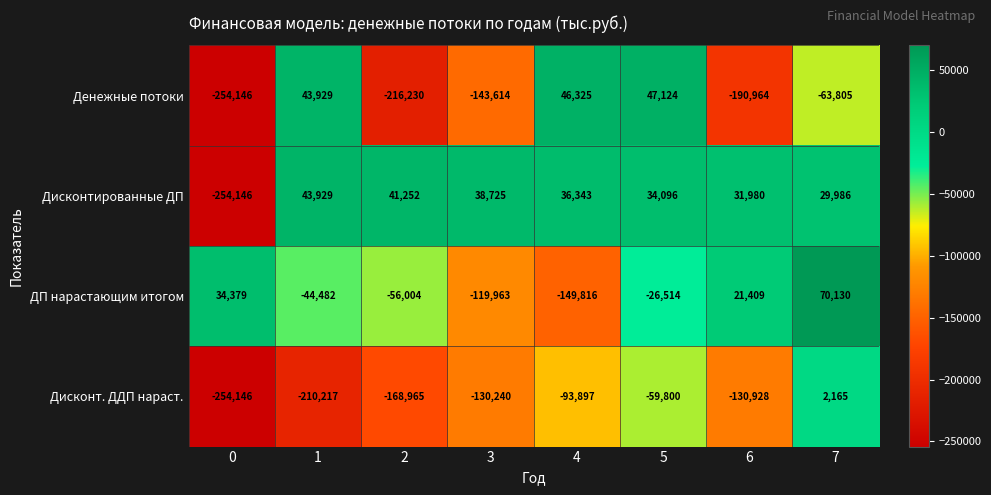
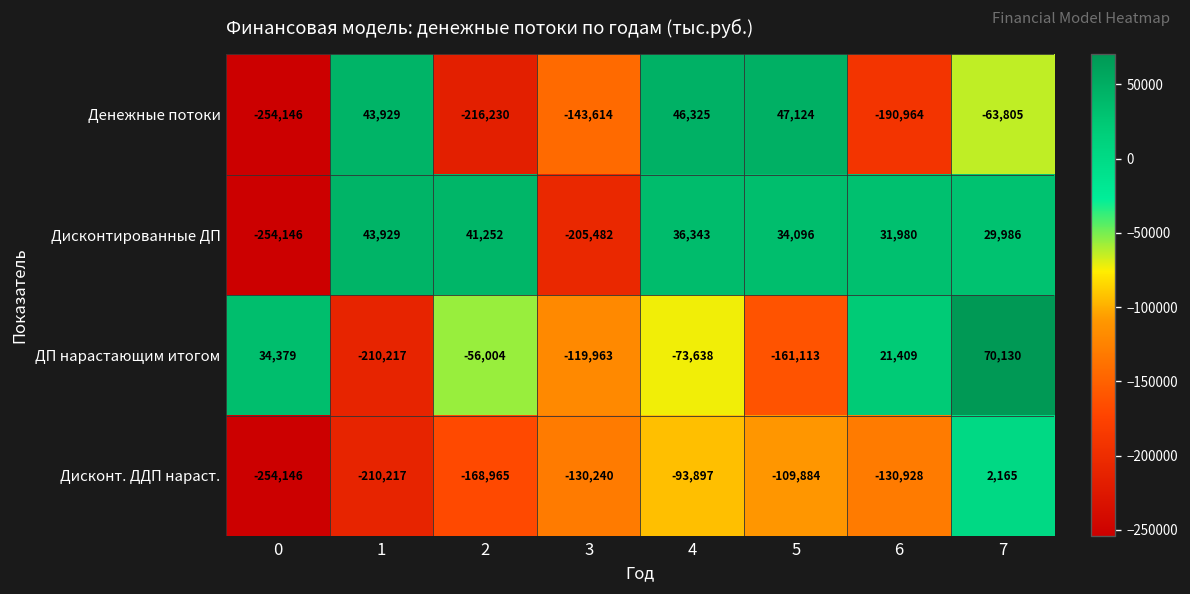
  {
    "Денежные потоки": {
      "0": "-254,146",
      "1": "43,929",
      "2": "-216,230",
      "3": "-143,614",
      "4": "46,325",
      "5": "47,124",
      "6": "-190,964",
      "7": "-63,805"
    },
    "Дисконтированные ДП": {
      "0": "-254,146",
      "1": "43,929",
      "2": "41,252",
-     "3": "38,725",
+     "3": "-205,482",
      "4": "36,343",
      "5": "34,096",
      "6": "31,980",
      "7": "29,986"
    },
    "ДП нарастающим итогом": {
      "0": "34,379",
-     "1": "-44,482",
+     "1": "-210,217",
      "2": "-56,004",
      "3": "-119,963",
-     "4": "-149,816",
-     "5": "-26,514",
+     "4": "-73,638",
+     "5": "-161,113",
      "6": "21,409",
      "7": "70,130"
    },
    "Дисконт. ДДП нараст.": {
      "0": "-254,146",
      "1": "-210,217",
      "2": "-168,965",
      "3": "-130,240",
      "4": "-93,897",
-     "5": "-59,800",
+     "5": "-109,884",
      "6": "-130,928",
      "7": "2,165"
    }
  }
